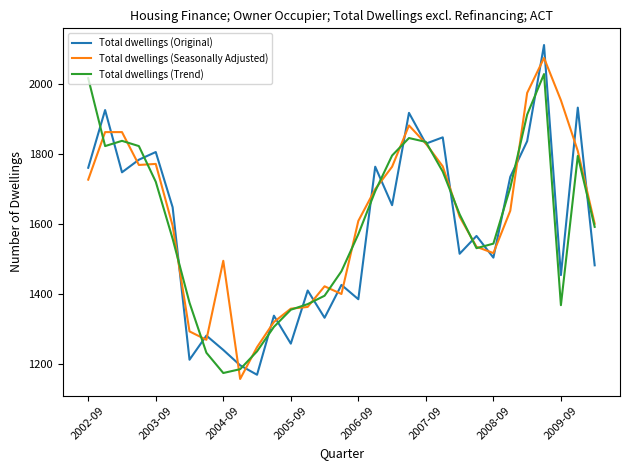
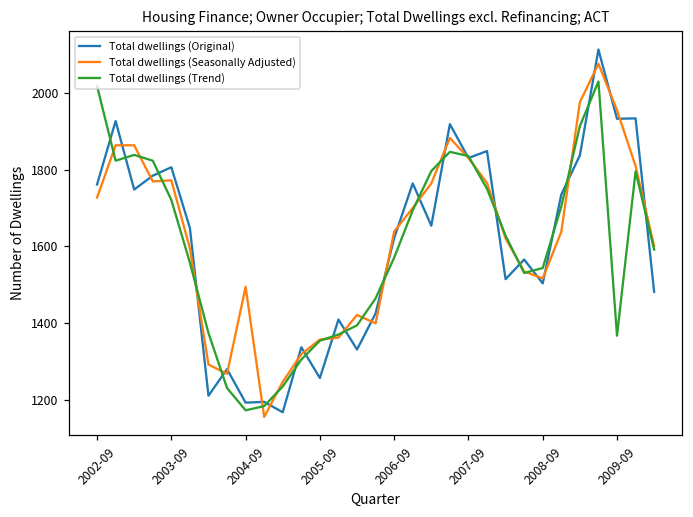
  {
    "Total dwellings (Original)": {
      "2002-09": 1760,
      "2003-09": 1810,
-     "2004-09": 1240,
+     "2004-09": 1190,
      "2005-09": 1260,
-     "2006-09": 1390,
+     "2006-09": 1620,
      "2008-09": 1500,
-     "2009-09": 1450
+     "2009-09": 1930
    },
    "Total dwellings (Seasonally Adjusted)": {
      "2002-09": 1730,
      "2003-09": 1770,
      "2004-09": 1500,
-     "2006-09": 1610,
+     "2006-09": 1640,
      "2008-09": 1520,
      "2009-09": 1950
    },
    "Total dwellings (Trend)": {
      "2003-09": 1720,
      "2004-09": 1170,
      "2006-09": 1570,
      "2008-09": 1540,
      "2009-09": 1370
    }
  }
